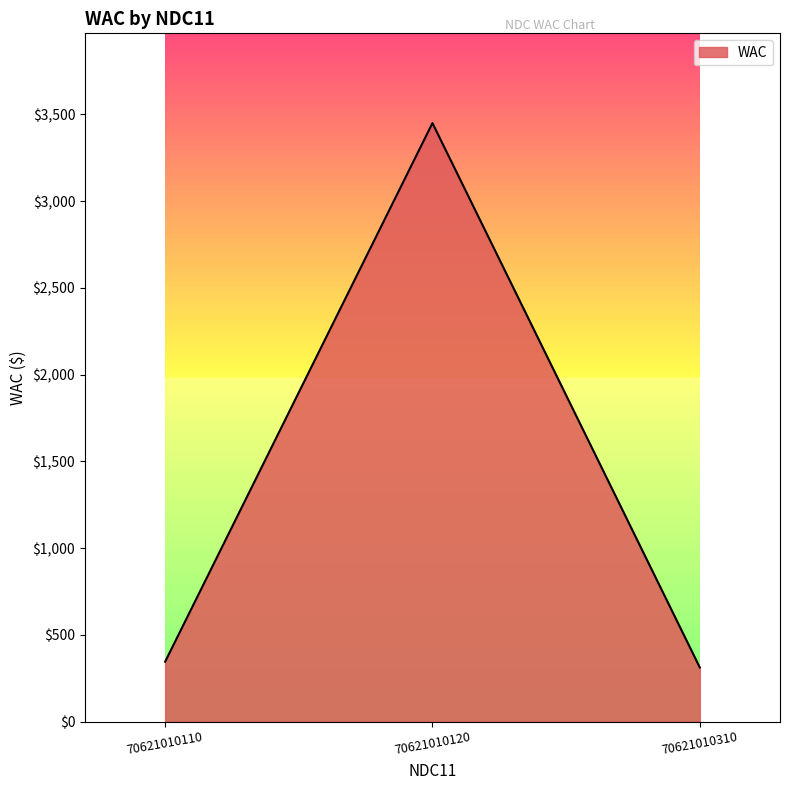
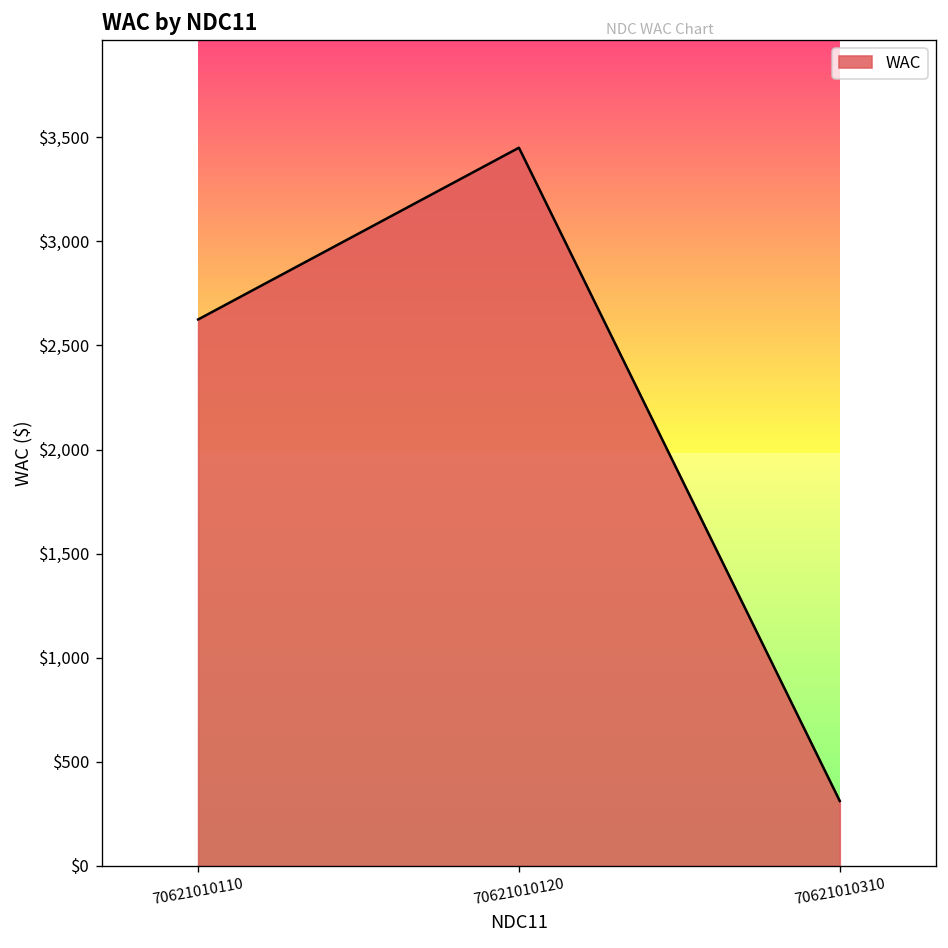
  {
-   "70621010110": "$350",
+   "70621010110": "$2,630",
    "70621010120": "$3,450",
    "70621010310": "$310"
  }
